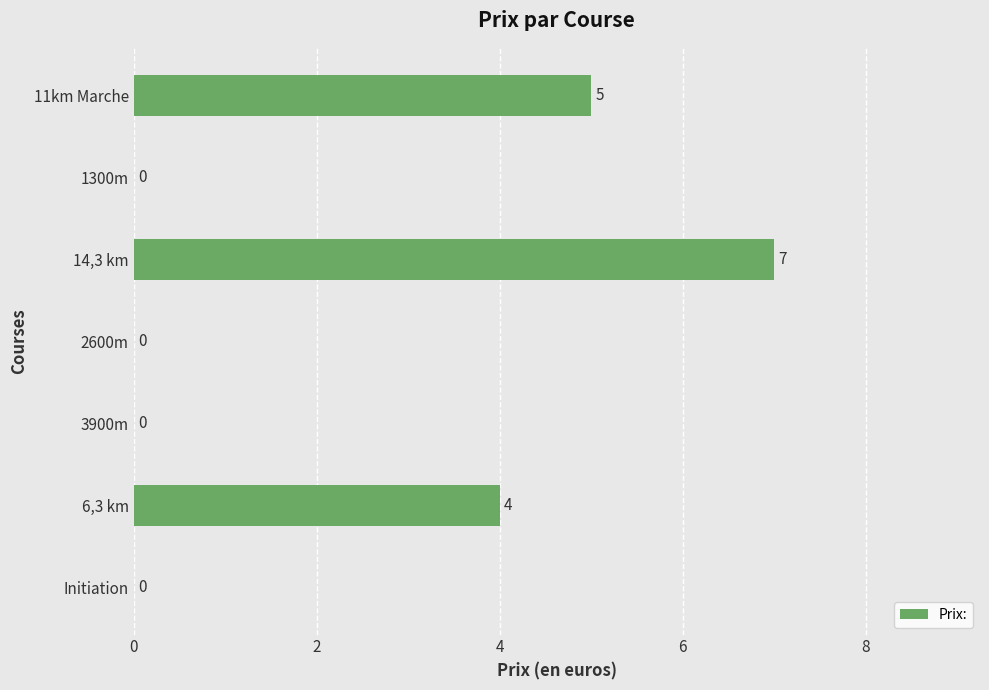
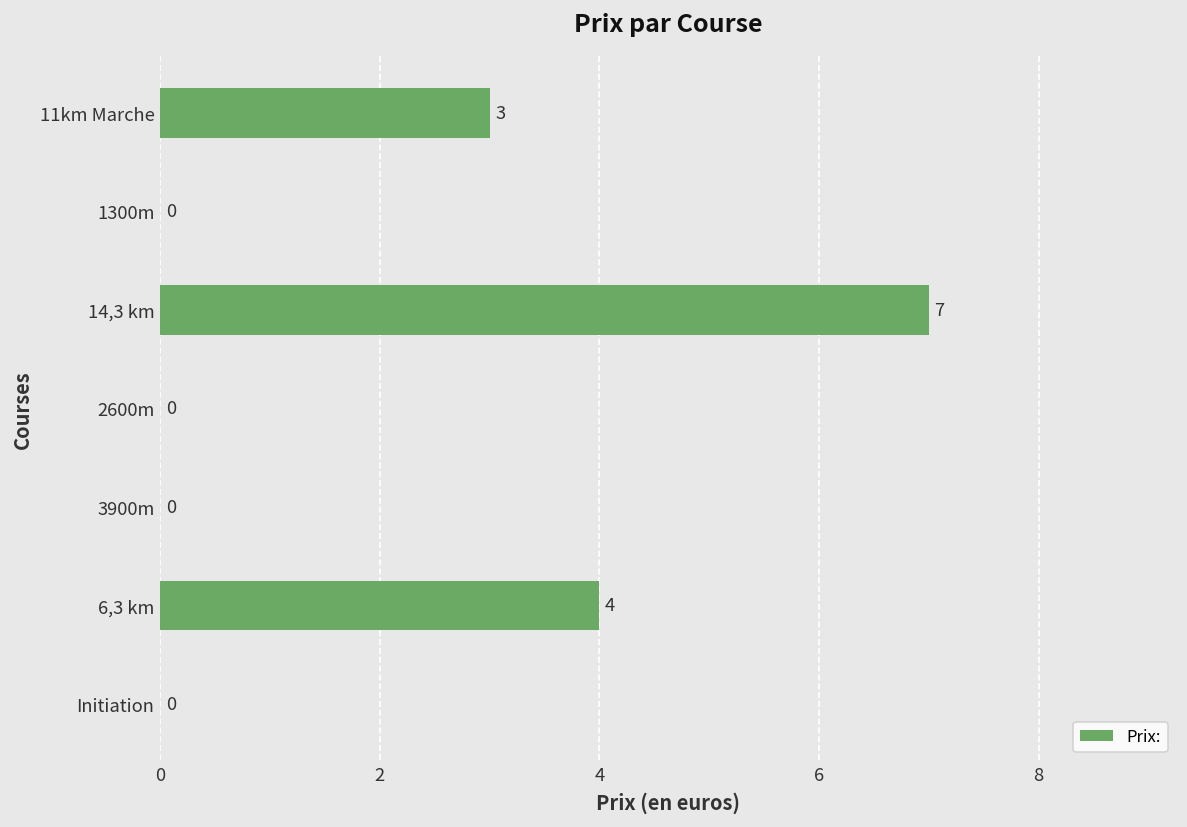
  {
-   "11km Marche": 5,
+   "11km Marche": 3,
    "1300m": 0,
    "14,3 km": 7,
    "2600m": 0,
    "3900m": 0,
    "6,3 km": 4,
    "Initiation": 0
  }
